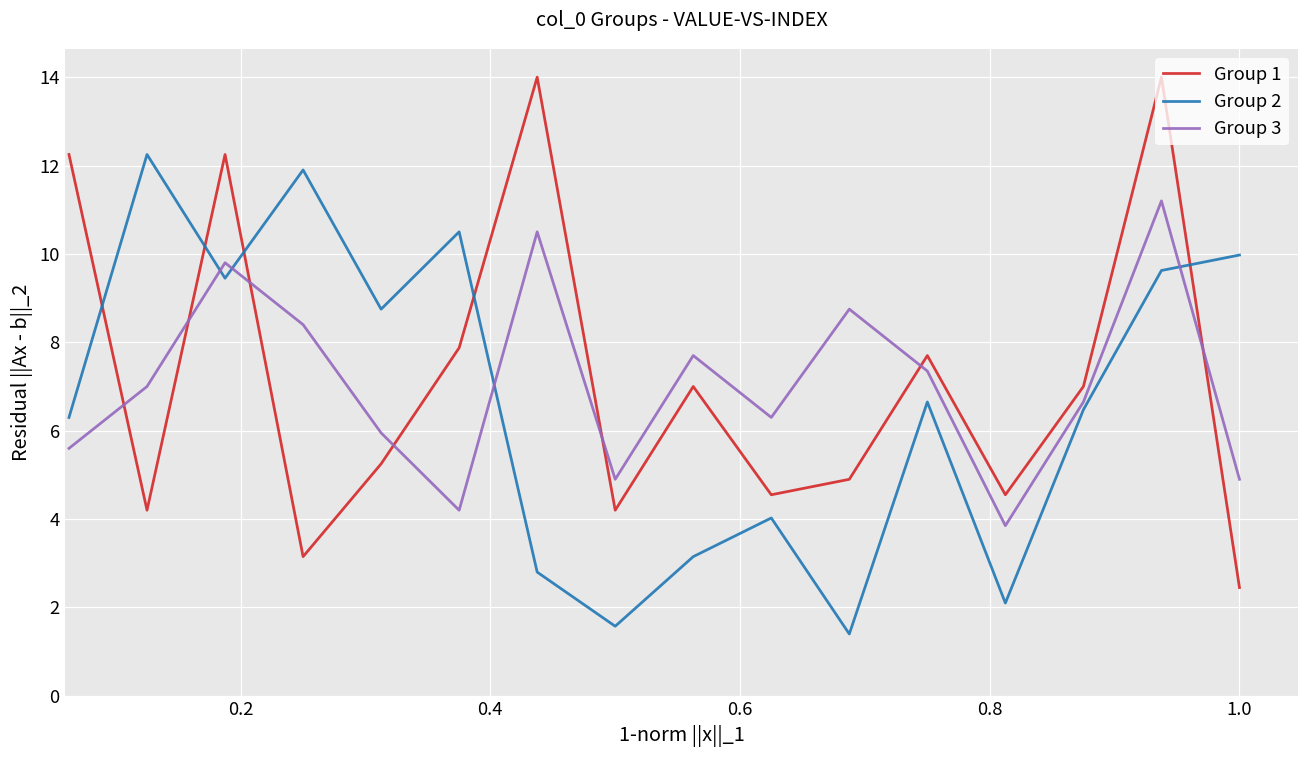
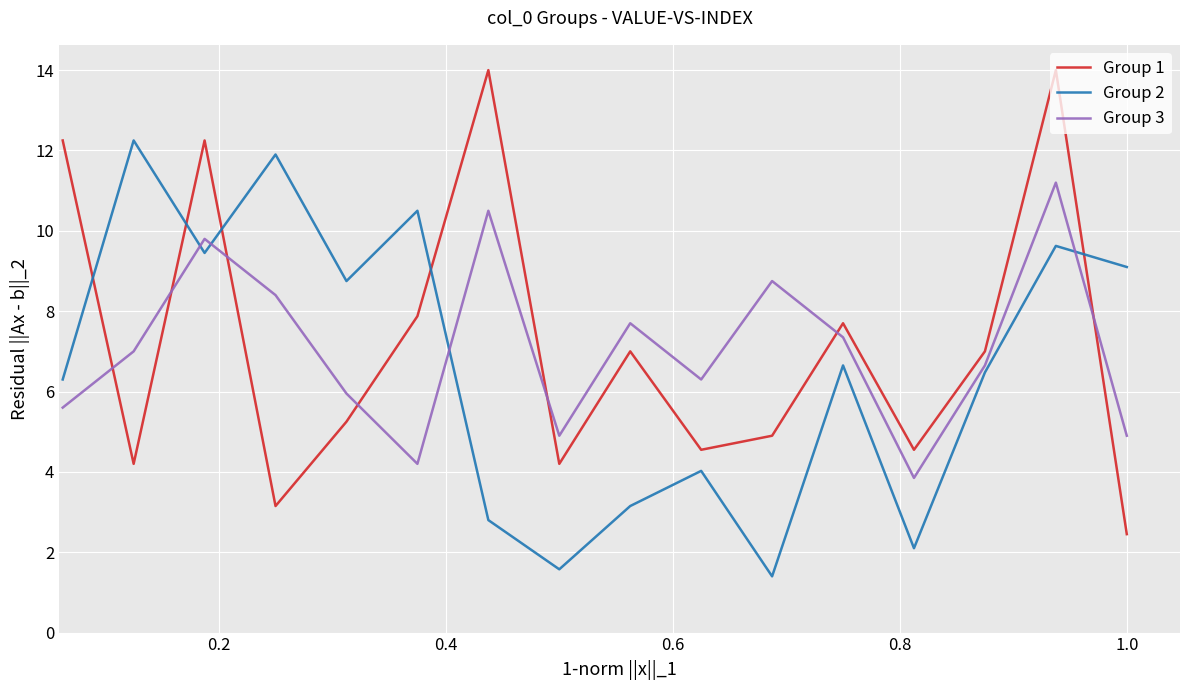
  {
    "Group 1": {
      "1.0": 2.4
    },
    "Group 2": {
-     "1.0": 10.0
+     "1.0": 9.1
    },
    "Group 3": {
      "1.0": 4.9
    }
  }
